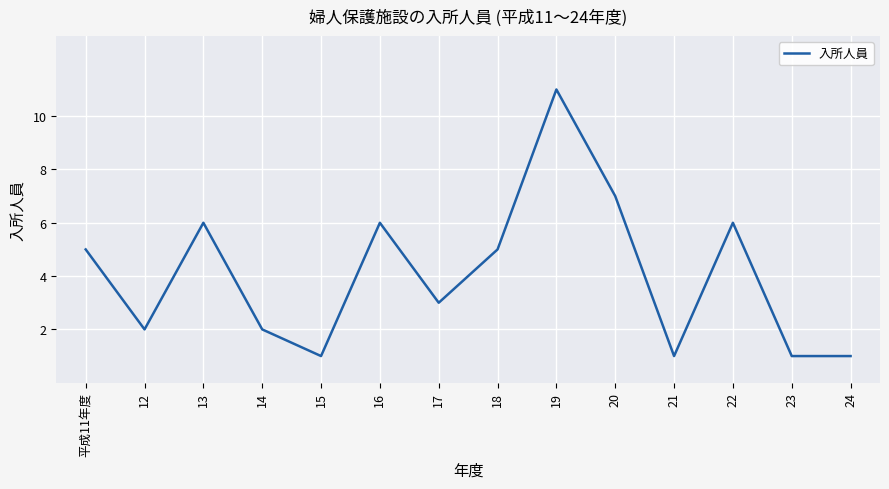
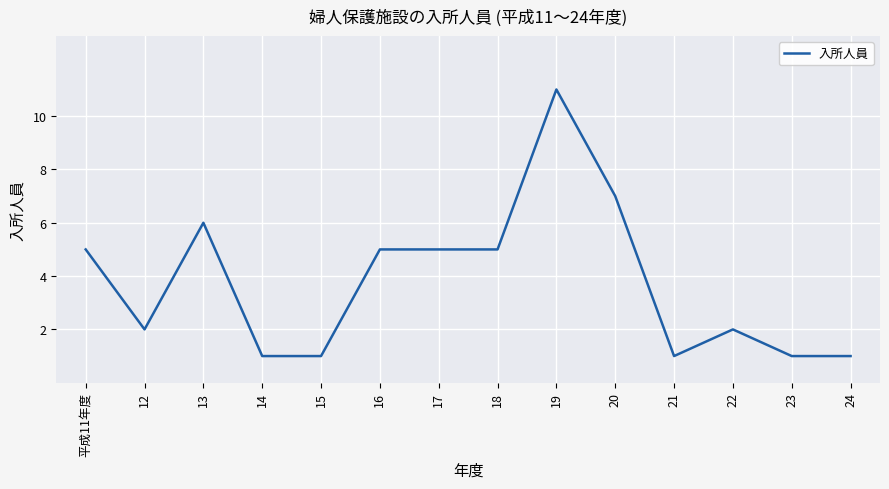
  {
    "平成11年度": 5,
    "12": 2,
    "13": 6,
-   "14": 2,
+   "14": 1,
    "15": 1,
-   "16": 6,
-   "17": 3,
+   "16": 5,
+   "17": 5,
    "18": 5,
    "19": 11,
    "20": 7,
    "21": 1,
-   "22": 6,
+   "22": 2,
    "23": 1,
    "24": 1
  }
